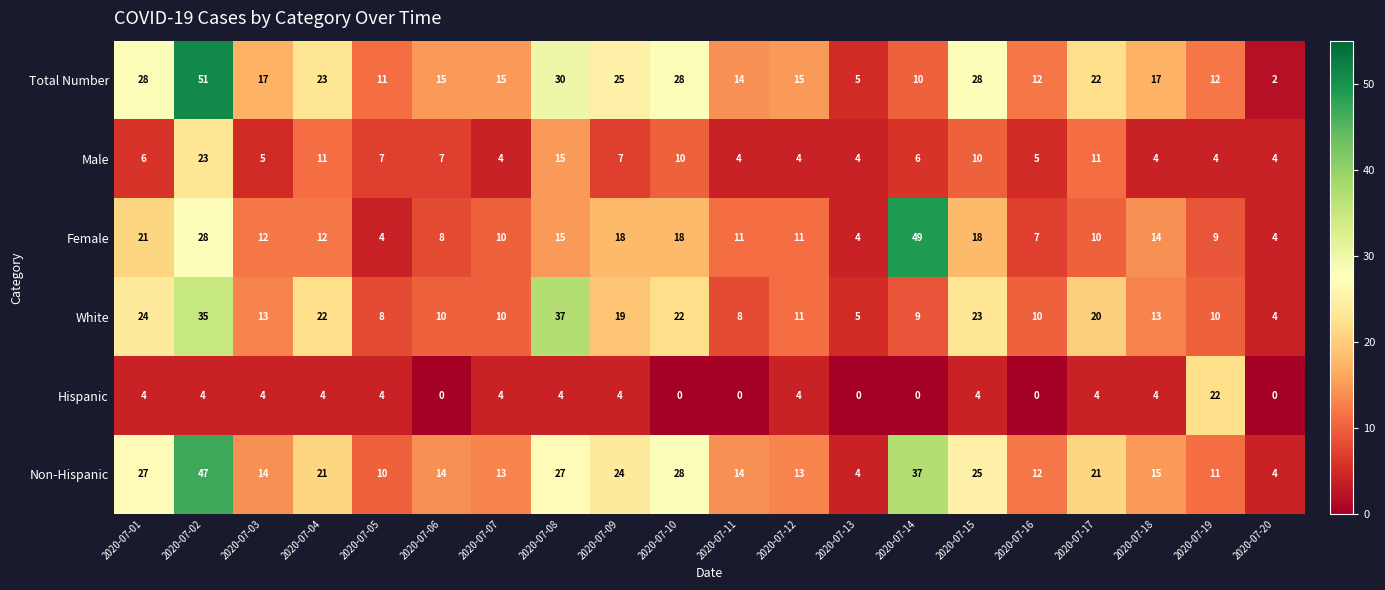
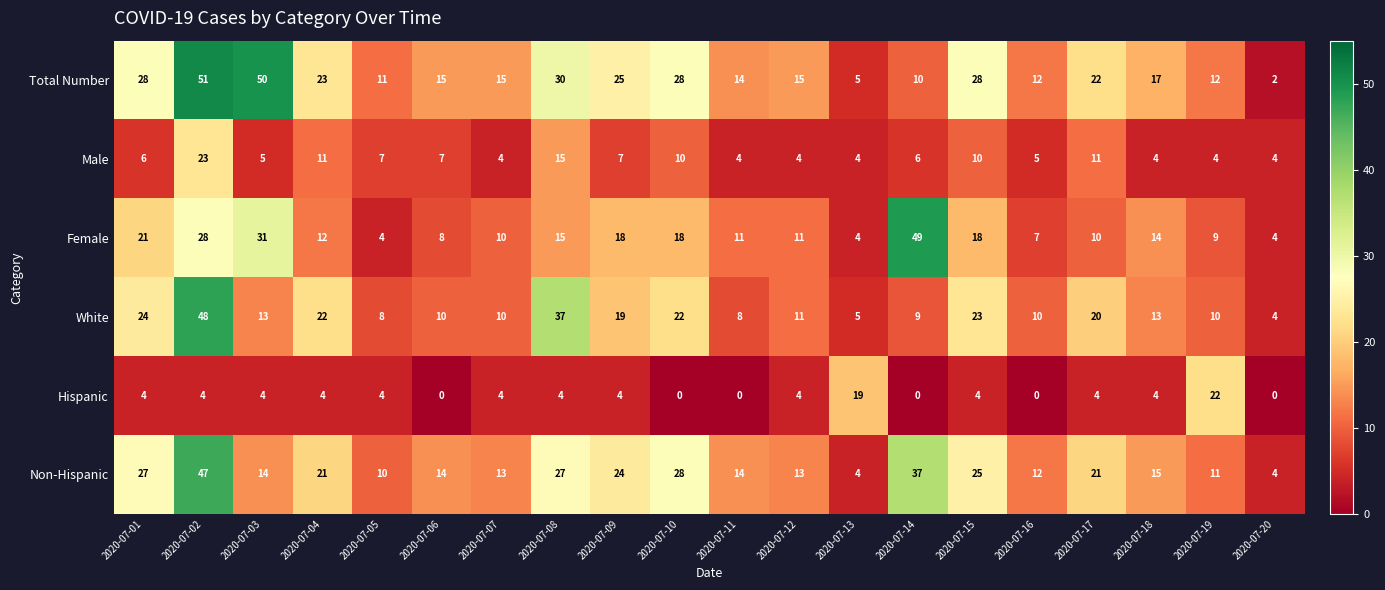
  {
    "Total Number": {
      "2020-07-01": 28,
      "2020-07-02": 51,
-     "2020-07-03": 17,
+     "2020-07-03": 50,
      "2020-07-04": 23,
      "2020-07-05": 11,
      "2020-07-06": 15,
      "2020-07-07": 15,
      "2020-07-08": 30,
      "2020-07-09": 25,
      "2020-07-10": 28,
      "2020-07-11": 14,
      "2020-07-12": 15,
      "2020-07-13": 5,
      "2020-07-14": 10,
      "2020-07-15": 28,
      "2020-07-16": 12,
      "2020-07-17": 22,
      "2020-07-18": 17,
      "2020-07-19": 12,
      "2020-07-20": 2
    },
    "Male": {
      "2020-07-01": 6,
      "2020-07-02": 23,
      "2020-07-03": 5,
      "2020-07-04": 11,
      "2020-07-05": 7,
      "2020-07-06": 7,
      "2020-07-07": 4,
      "2020-07-08": 15,
      "2020-07-09": 7,
      "2020-07-10": 10,
      "2020-07-11": 4,
      "2020-07-12": 4,
      "2020-07-13": 4,
      "2020-07-14": 6,
      "2020-07-15": 10,
      "2020-07-16": 5,
      "2020-07-17": 11,
      "2020-07-18": 4,
      "2020-07-19": 4,
      "2020-07-20": 4
    },
    "Female": {
      "2020-07-01": 21,
      "2020-07-02": 28,
-     "2020-07-03": 12,
+     "2020-07-03": 31,
      "2020-07-04": 12,
      "2020-07-05": 4,
      "2020-07-06": 8,
      "2020-07-07": 10,
      "2020-07-08": 15,
      "2020-07-09": 18,
      "2020-07-10": 18,
      "2020-07-11": 11,
      "2020-07-12": 11,
      "2020-07-13": 4,
      "2020-07-14": 49,
      "2020-07-15": 18,
      "2020-07-16": 7,
      "2020-07-17": 10,
      "2020-07-18": 14,
      "2020-07-19": 9,
      "2020-07-20": 4
    },
    "White": {
      "2020-07-01": 24,
-     "2020-07-02": 35,
+     "2020-07-02": 48,
      "2020-07-03": 13,
      "2020-07-04": 22,
      "2020-07-05": 8,
      "2020-07-06": 10,
      "2020-07-07": 10,
      "2020-07-08": 37,
      "2020-07-09": 19,
      "2020-07-10": 22,
      "2020-07-11": 8,
      "2020-07-12": 11,
      "2020-07-13": 5,
      "2020-07-14": 9,
      "2020-07-15": 23,
      "2020-07-16": 10,
      "2020-07-17": 20,
      "2020-07-18": 13,
      "2020-07-19": 10,
      "2020-07-20": 4
    },
    "Hispanic": {
      "2020-07-01": 4,
      "2020-07-02": 4,
      "2020-07-03": 4,
      "2020-07-04": 4,
      "2020-07-05": 4,
      "2020-07-06": 0,
      "2020-07-07": 4,
      "2020-07-08": 4,
      "2020-07-09": 4,
      "2020-07-10": 0,
      "2020-07-11": 0,
      "2020-07-12": 4,
-     "2020-07-13": 0,
+     "2020-07-13": 19,
      "2020-07-14": 0,
      "2020-07-15": 4,
      "2020-07-16": 0,
      "2020-07-17": 4,
      "2020-07-18": 4,
      "2020-07-19": 22,
      "2020-07-20": 0
    },
    "Non-Hispanic": {
      "2020-07-01": 27,
      "2020-07-02": 47,
      "2020-07-03": 14,
      "2020-07-04": 21,
      "2020-07-05": 10,
      "2020-07-06": 14,
      "2020-07-07": 13,
      "2020-07-08": 27,
      "2020-07-09": 24,
      "2020-07-10": 28,
      "2020-07-11": 14,
      "2020-07-12": 13,
      "2020-07-13": 4,
      "2020-07-14": 37,
      "2020-07-15": 25,
      "2020-07-16": 12,
      "2020-07-17": 21,
      "2020-07-18": 15,
      "2020-07-19": 11,
      "2020-07-20": 4
    }
  }
